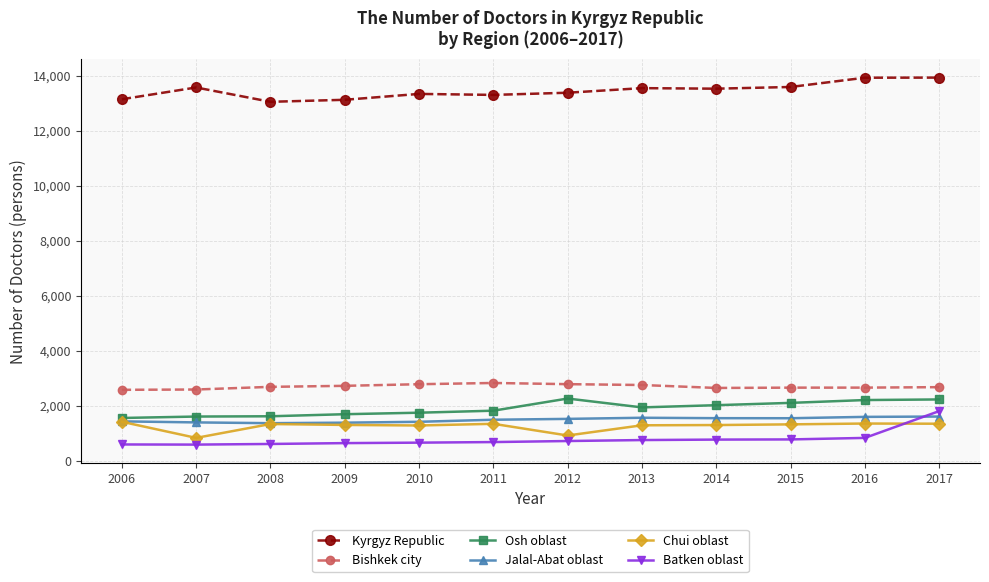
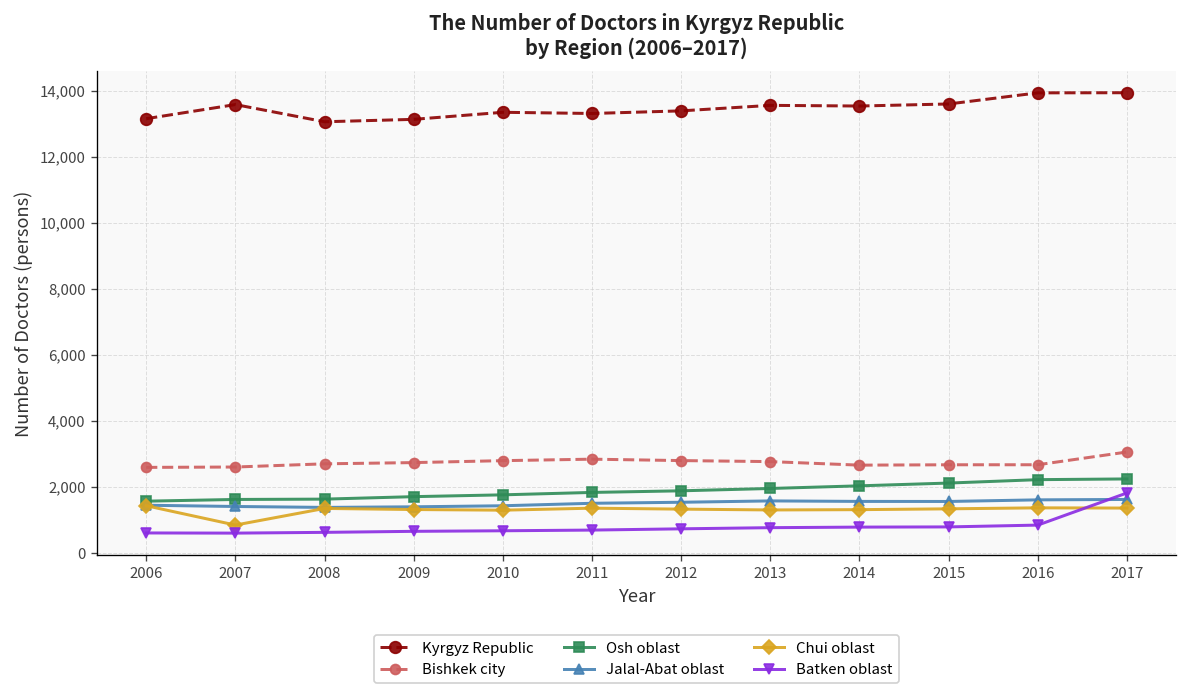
  {
    "Kyrgyz Republic": {
      "2006": "13,200",
      "2007": "13,600",
      "2008": "13,100",
      "2009": "13,100",
      "2010": "13,300",
      "2011": "13,300",
      "2012": "13,400",
      "2013": "13,600",
      "2014": "13,500",
      "2015": "13,600",
      "2016": "13,900",
      "2017": "13,900"
    },
    "Bishkek city": {
      "2006": "2,600",
      "2007": "2,600",
      "2008": "2,700",
      "2009": "2,700",
      "2010": "2,800",
      "2011": "2,800",
      "2012": "2,800",
      "2013": "2,800",
      "2014": "2,700",
      "2015": "2,700",
      "2016": "2,700",
-     "2017": "2,700"
+     "2017": "3,100"
    },
    "Osh oblast": {
      "2006": "1,600",
      "2007": "1,600",
      "2008": "1,600",
      "2009": "1,700",
      "2010": "1,800",
      "2011": "1,800",
-     "2012": "2,300",
+     "2012": "1,900",
      "2013": "1,900",
      "2014": "2,000",
      "2015": "2,100",
      "2016": "2,200",
      "2017": "2,200"
    },
    "Jalal-Abat oblast": {
      "2007": "1,400",
      "2010": "1,400",
      "2011": "1,500",
      "2012": "1,500",
      "2013": "1,600",
      "2014": "1,600",
      "2015": "1,600",
      "2016": "1,600",
      "2017": "1,600"
    },
    "Chui oblast": {
      "2007": "800",
      "2010": "1,300",
      "2011": "1,400",
-     "2012": "900",
+     "2012": "1,300",
      "2013": "1,300",
      "2014": "1,300",
      "2015": "1,300",
      "2016": "1,400",
      "2017": "1,400"
    },
    "Batken oblast": {
      "2006": "600",
      "2007": "600",
      "2008": "600",
      "2009": "700",
      "2010": "700",
      "2011": "700",
      "2012": "700",
      "2013": "800",
      "2014": "800",
      "2015": "800",
      "2016": "800",
      "2017": "1,800"
    }
  }
